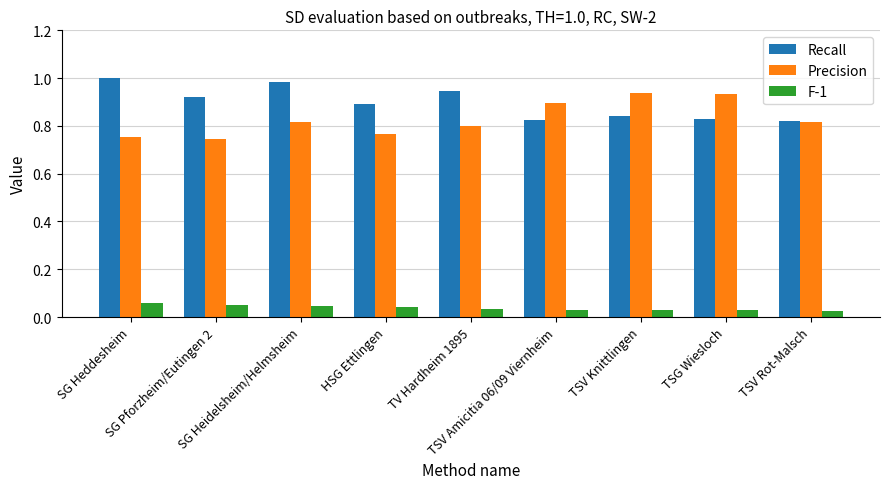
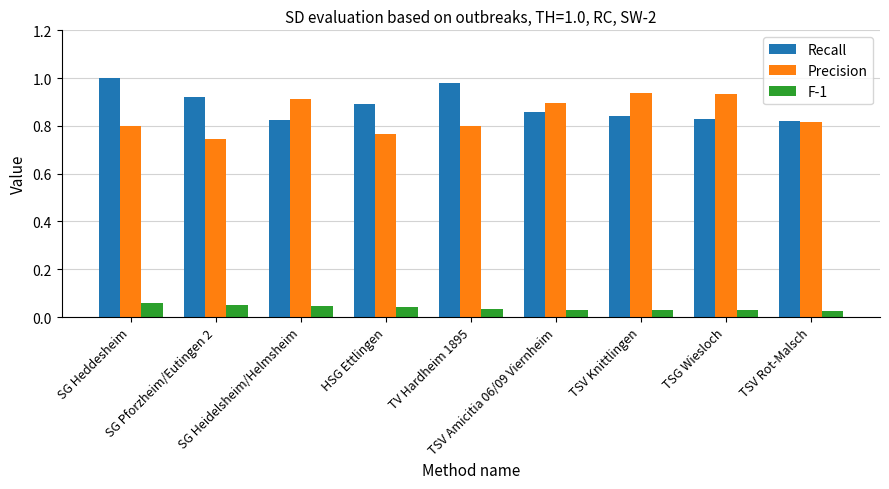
  {
    "Recall": {
      "SG Heddesheim": 1.00,
      "SG Pforzheim/Eutingen 2": 0.92,
-     "SG Heidelsheim/Helmsheim": 0.98,
+     "SG Heidelsheim/Helmsheim": 0.83,
      "HSG Ettlingen": 0.89,
-     "TV Hardheim 1895": 0.95,
-     "TSV Amicitia 06/09 Viernheim": 0.82,
+     "TV Hardheim 1895": 0.98,
+     "TSV Amicitia 06/09 Viernheim": 0.86,
      "TSV Knittlingen": 0.84,
      "TSG Wiesloch": 0.83,
      "TSV Rot-Malsch": 0.82
    },
    "Precision": {
-     "SG Heddesheim": 0.75,
+     "SG Heddesheim": 0.80,
      "SG Pforzheim/Eutingen 2": 0.74,
-     "SG Heidelsheim/Helmsheim": 0.82,
+     "SG Heidelsheim/Helmsheim": 0.91,
      "HSG Ettlingen": 0.77,
      "TV Hardheim 1895": 0.80,
      "TSV Amicitia 06/09 Viernheim": 0.90,
      "TSV Knittlingen": 0.94,
      "TSG Wiesloch": 0.93,
      "TSV Rot-Malsch": 0.82
    },
    "F-1": {
      "SG Heddesheim": 0.06,
      "SG Pforzheim/Eutingen 2": 0.05,
      "SG Heidelsheim/Helmsheim": 0.05,
      "HSG Ettlingen": 0.04,
      "TV Hardheim 1895": 0.04,
      "TSV Amicitia 06/09 Viernheim": 0.03,
      "TSV Knittlingen": 0.03,
      "TSG Wiesloch": 0.03,
      "TSV Rot-Malsch": 0.03
    }
  }
